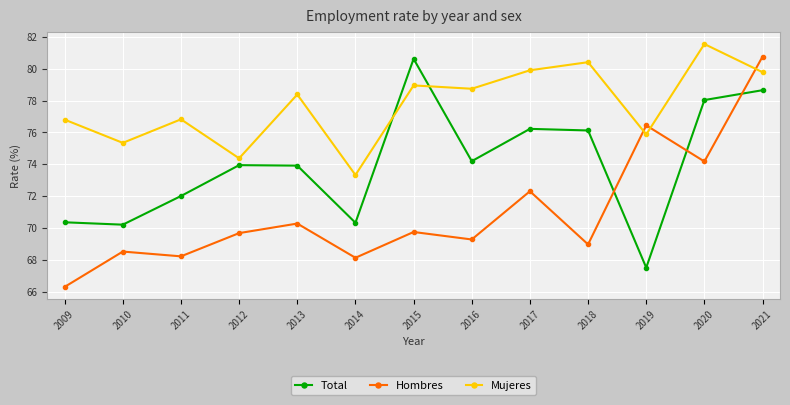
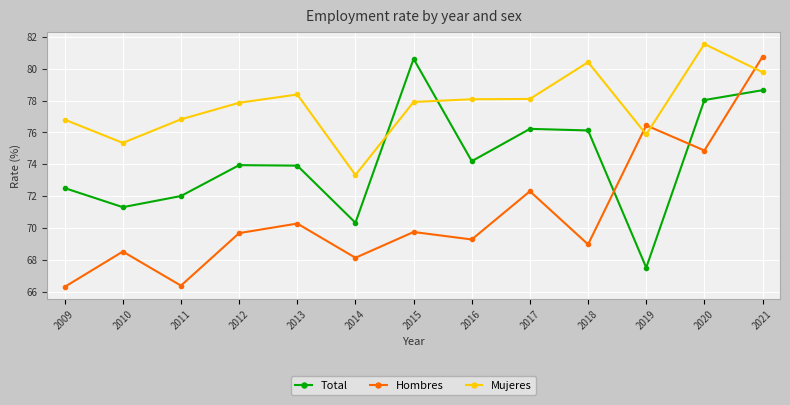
  {
    "Total": {
-     "2009": 70.4,
-     "2010": 70.2,
+     "2009": 72.5,
+     "2010": 71.3,
      "2011": 72.0,
      "2012": 73.9,
      "2013": 73.9,
      "2014": 70.3,
      "2015": 80.6,
      "2016": 74.2,
      "2017": 76.2,
      "2018": 76.1,
      "2019": 67.5,
      "2020": 78.0,
      "2021": 78.7
    },
    "Hombres": {
      "2009": 66.3,
      "2010": 68.5,
-     "2011": 68.2,
+     "2011": 66.4,
      "2012": 69.7,
      "2013": 70.3,
      "2014": 68.1,
      "2015": 69.7,
      "2016": 69.3,
      "2017": 72.3,
      "2018": 69.0,
      "2019": 76.4,
-     "2020": 74.2,
+     "2020": 74.9,
      "2021": 80.8
    },
    "Mujeres": {
      "2009": 76.8,
      "2010": 75.3,
      "2011": 76.8,
-     "2012": 74.4,
+     "2012": 77.9,
      "2013": 78.4,
      "2014": 73.3,
-     "2015": 79.0,
-     "2016": 78.7,
-     "2017": 79.9,
+     "2015": 77.9,
+     "2016": 78.1,
+     "2017": 78.1,
      "2018": 80.4,
      "2019": 75.9,
      "2020": 81.6,
      "2021": 79.8
    }
  }
